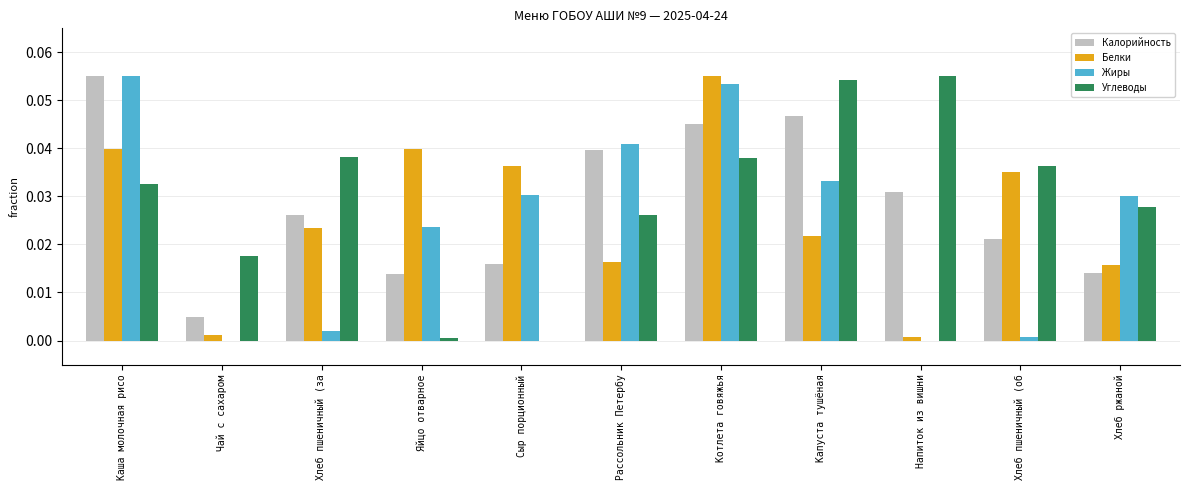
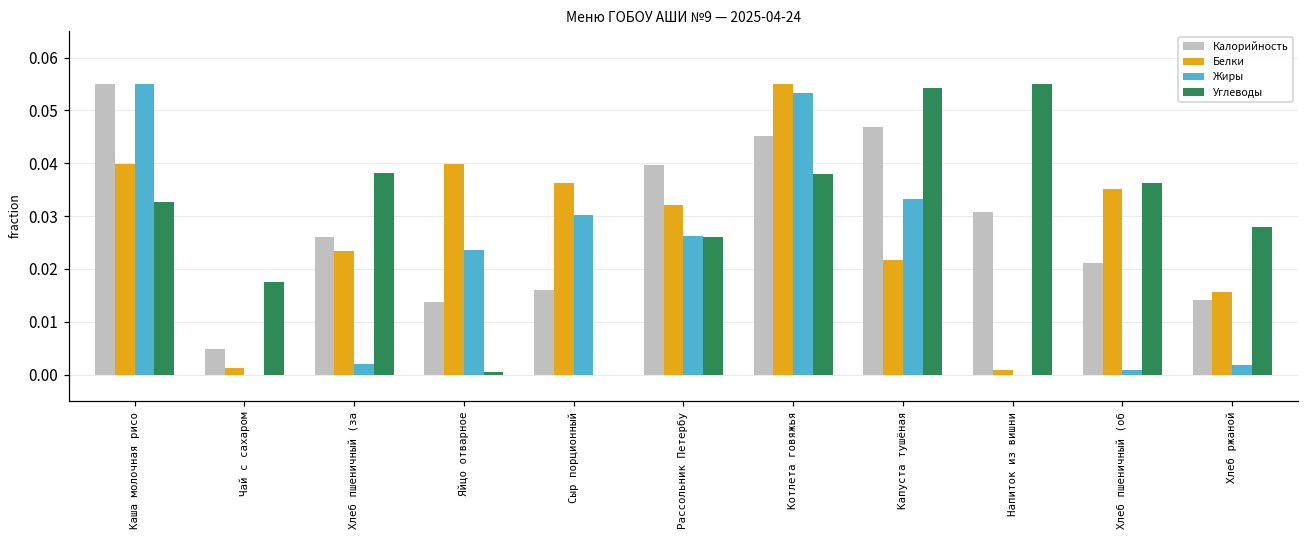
  {
    "Калорийность": {
      "Каша молочная рисо": 0.055,
      "Чай с сахаром": 0.005,
      "Хлеб пшеничный (за": 0.026,
      "Яйцо отварное": 0.014,
      "Сыр порционный": 0.016,
      "Рассольник Петербу": 0.040,
      "Котлета говяжья": 0.045,
      "Капуста тушёная": 0.047,
      "Напиток из вишни": 0.031,
      "Хлеб пшеничный (об": 0.021,
      "Хлеб ржаной": 0.014
    },
    "Белки": {
      "Каша молочная рисо": 0.040,
      "Чай с сахаром": 0.001,
      "Хлеб пшеничный (за": 0.023,
      "Яйцо отварное": 0.040,
      "Сыр порционный": 0.036,
-     "Рассольник Петербу": 0.016,
+     "Рассольник Петербу": 0.032,
      "Котлета говяжья": 0.055,
      "Капуста тушёная": 0.022,
      "Напиток из вишни": 0.001,
      "Хлеб пшеничный (об": 0.035,
      "Хлеб ржаной": 0.016
    },
    "Жиры": {
      "Каша молочная рисо": 0.055,
      "Чай с сахаром": 0.000,
      "Хлеб пшеничный (за": 0.002,
      "Яйцо отварное": 0.024,
      "Сыр порционный": 0.030,
-     "Рассольник Петербу": 0.041,
+     "Рассольник Петербу": 0.026,
      "Котлета говяжья": 0.053,
      "Капуста тушёная": 0.033,
      "Напиток из вишни": 0.000,
      "Хлеб пшеничный (об": 0.001,
-     "Хлеб ржаной": 0.030
+     "Хлеб ржаной": 0.002
    },
    "Углеводы": {
      "Каша молочная рисо": 0.033,
      "Чай с сахаром": 0.018,
      "Хлеб пшеничный (за": 0.038,
      "Сыр порционный": 0.000,
      "Рассольник Петербу": 0.026,
      "Котлета говяжья": 0.038,
      "Капуста тушёная": 0.054,
      "Напиток из вишни": 0.055,
      "Хлеб пшеничный (об": 0.036,
      "Хлеб ржаной": 0.028
    }
  }
